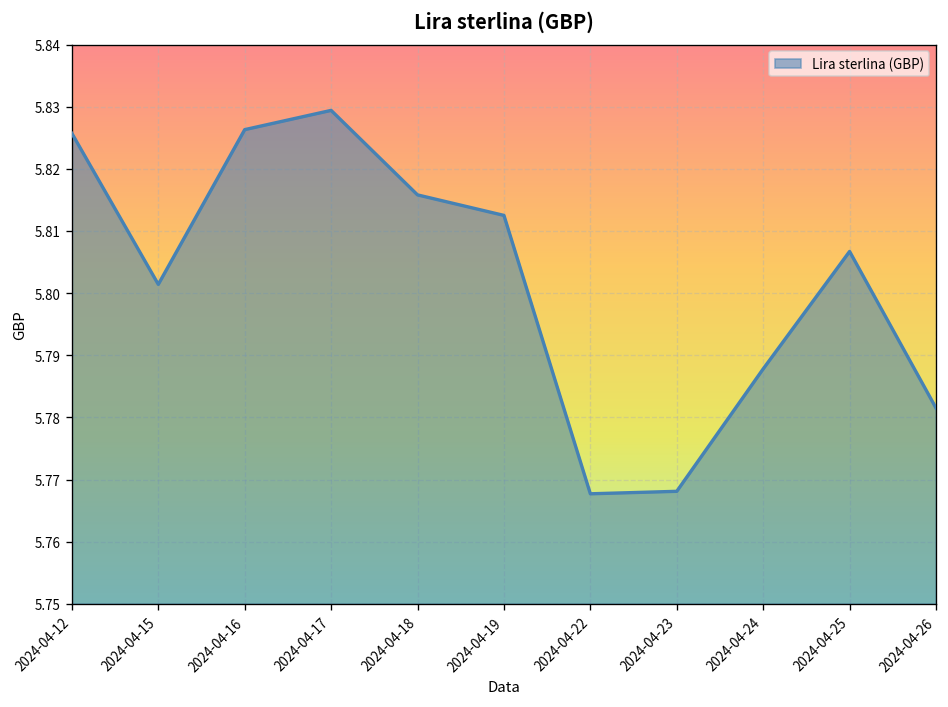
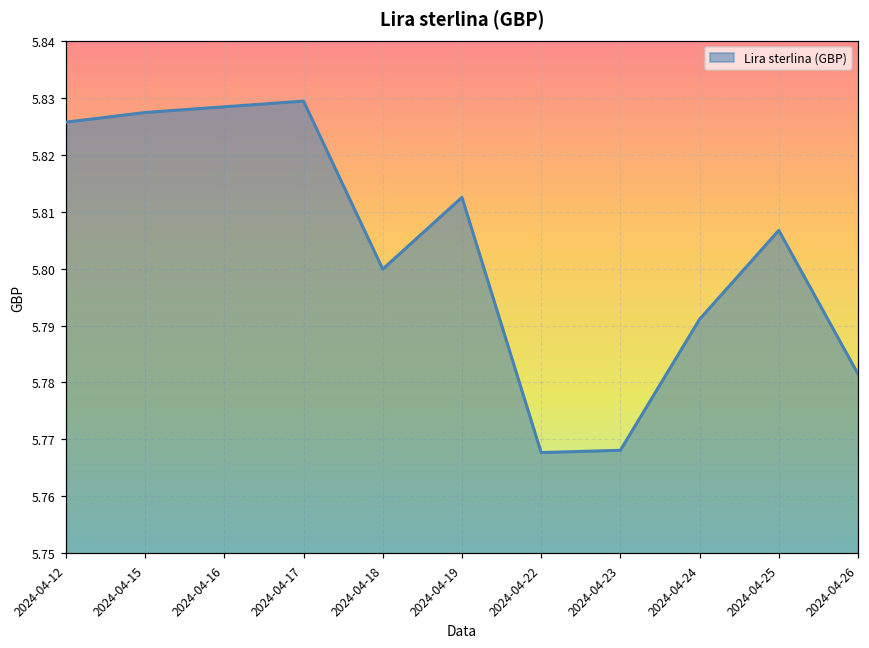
  {
    "2024-04-12": 5.826,
-   "2024-04-15": 5.801,
-   "2024-04-16": 5.826,
+   "2024-04-15": 5.827,
+   "2024-04-16": 5.828,
    "2024-04-17": 5.829,
-   "2024-04-18": 5.816,
+   "2024-04-18": 5.800,
    "2024-04-19": 5.813,
    "2024-04-22": 5.768,
    "2024-04-23": 5.768,
-   "2024-04-24": 5.788,
+   "2024-04-24": 5.791,
    "2024-04-25": 5.807,
    "2024-04-26": 5.782
  }
